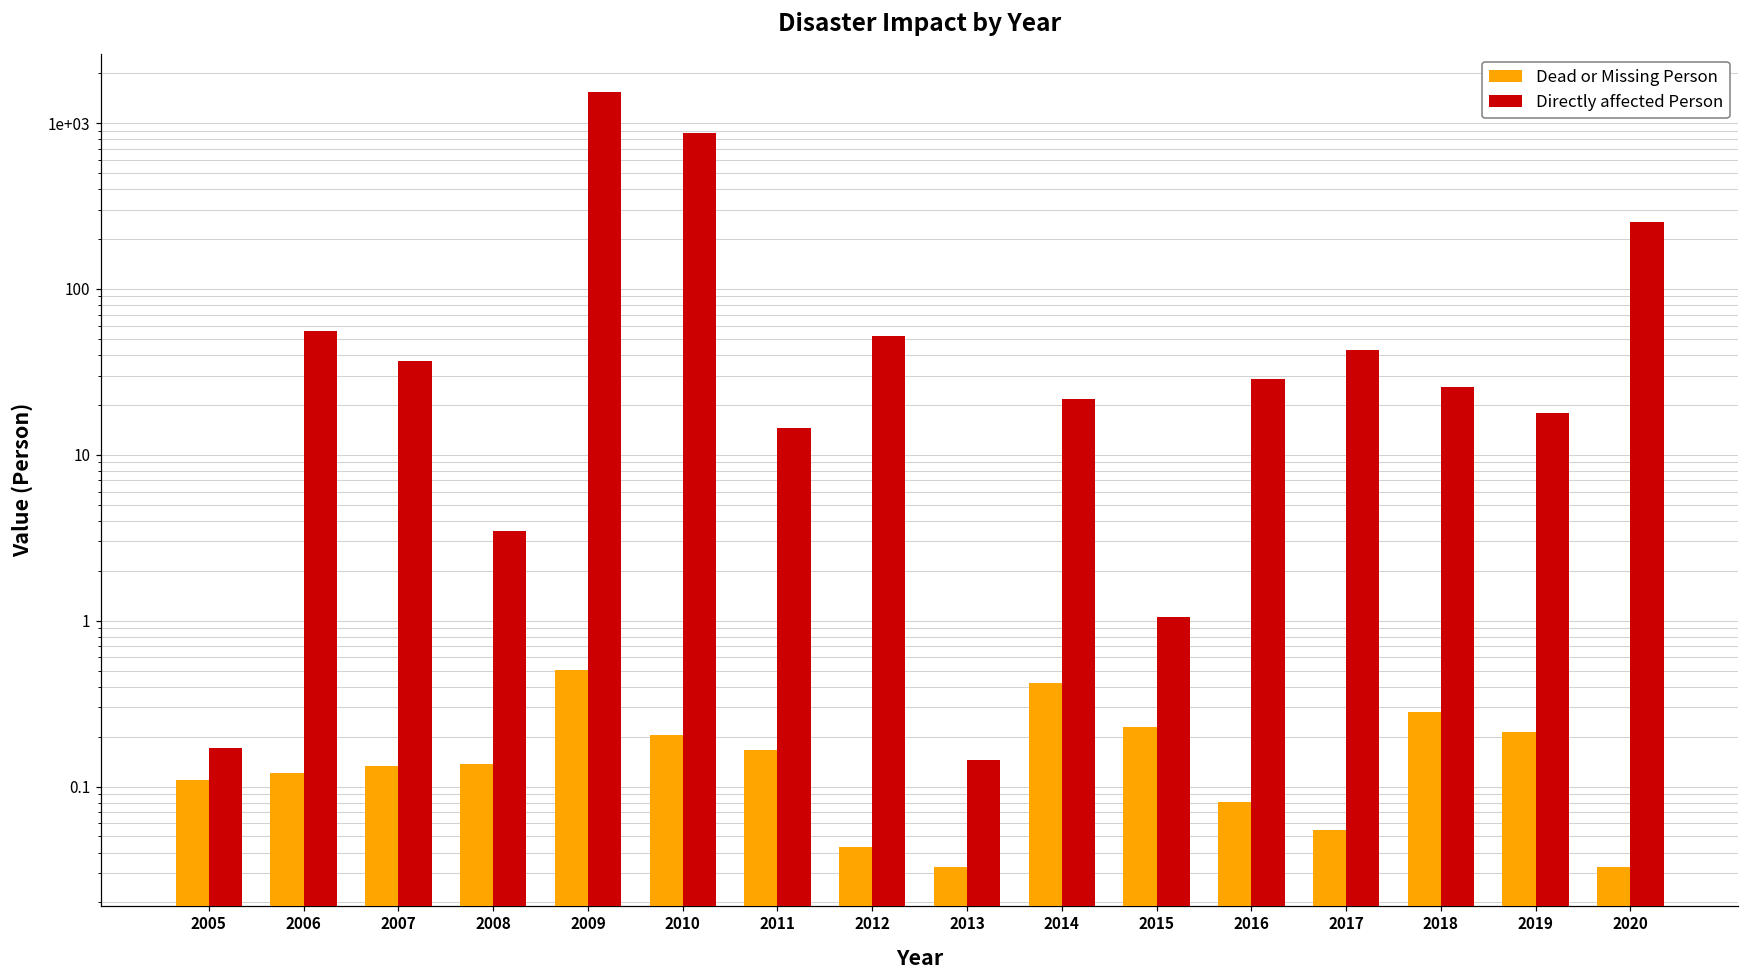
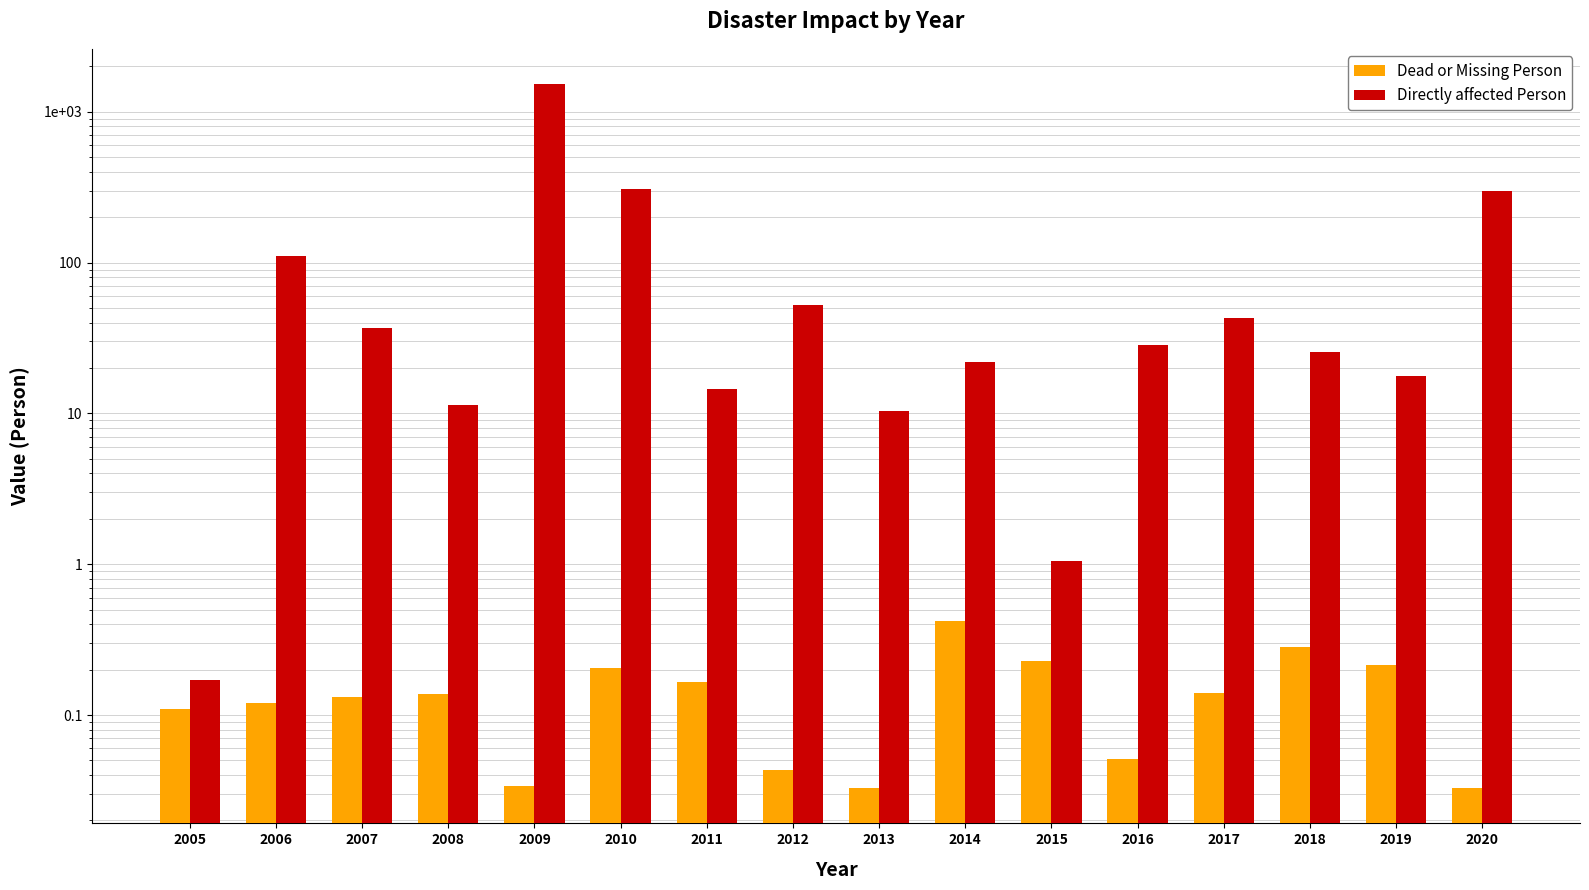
  {
    "Dead or Missing Person": {
      "2005": 0.11,
      "2006": 0.12,
      "2007": 0.13,
      "2008": 0.14,
-     "2009": 0.50,
+     "2009": 0.034,
      "2010": 0.20,
      "2011": 0.17,
      "2012": 0.043,
      "2013": 0.033,
      "2014": 0.42,
      "2015": 0.23,
-     "2016": 0.08,
-     "2017": 0.055,
+     "2016": 0.051,
+     "2017": 0.14,
      "2018": 0.28,
      "2019": 0.21,
      "2020": 0.033
    },
    "Directly affected Person": {
      "2005": 0.17,
-     "2006": 56,
+     "2006": 110,
      "2007": 37,
-     "2008": 3.5,
+     "2008": 11,
      "2009": 1500,
-     "2010": 900,
+     "2010": 310,
      "2011": 14,
      "2012": 52,
-     "2013": 0.14,
+     "2013": 10,
      "2014": 22,
      "2015": 1.1,
      "2016": 28,
      "2017": 43,
      "2018": 26,
      "2019": 18,
-     "2020": 250
+     "2020": 300
    }
  }
